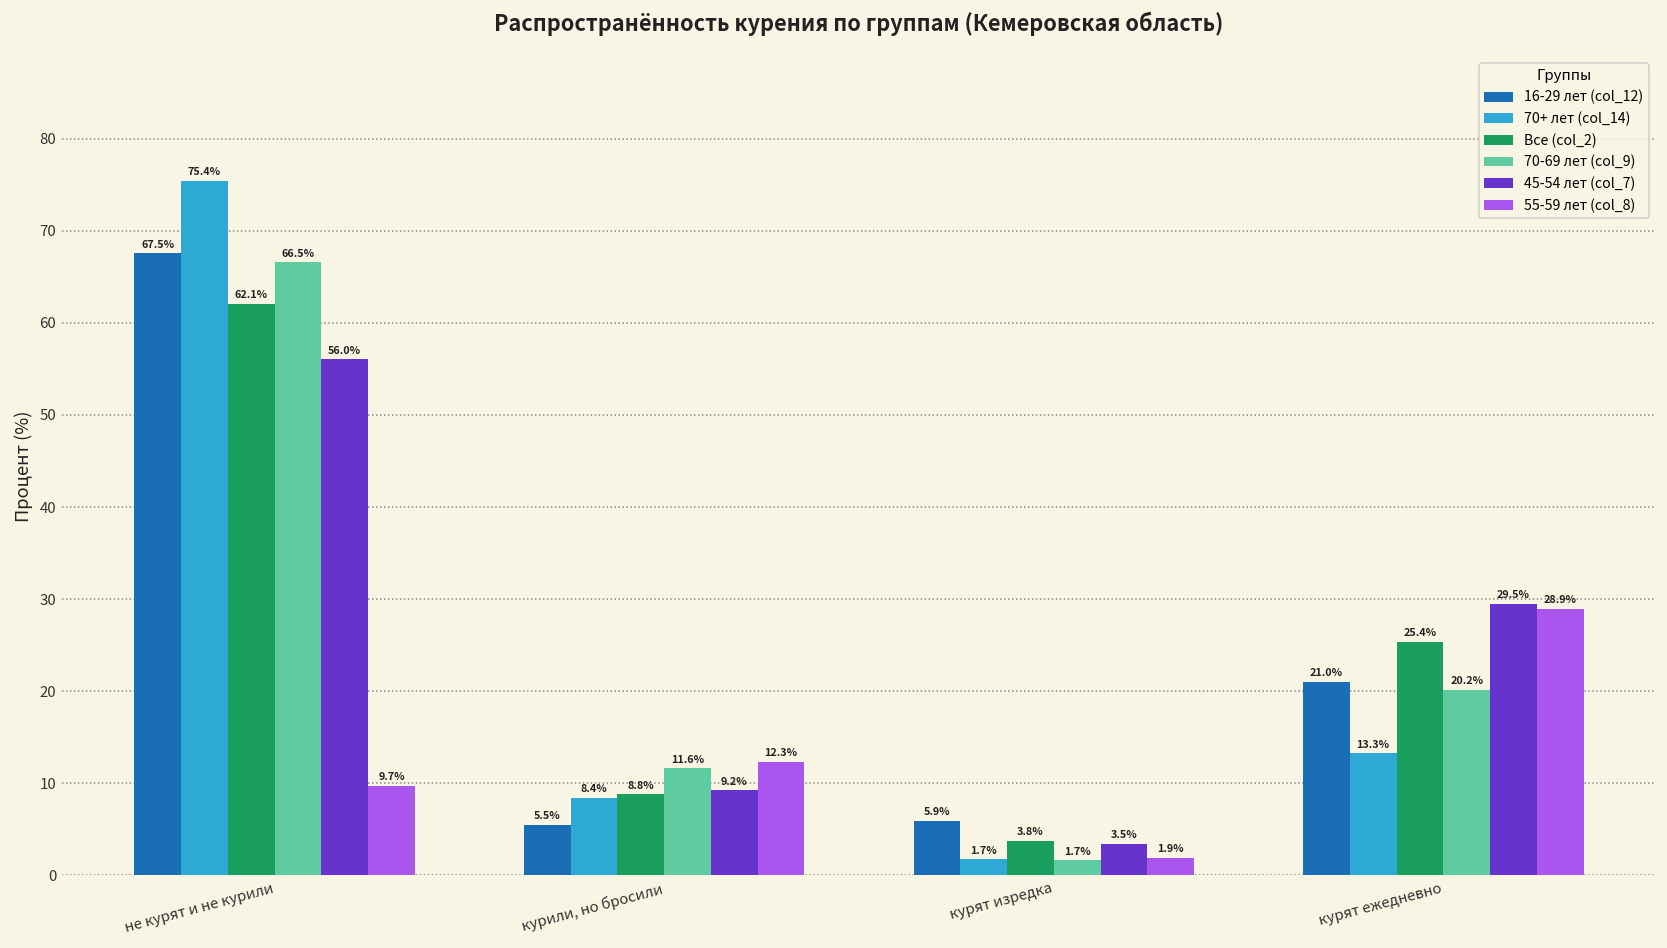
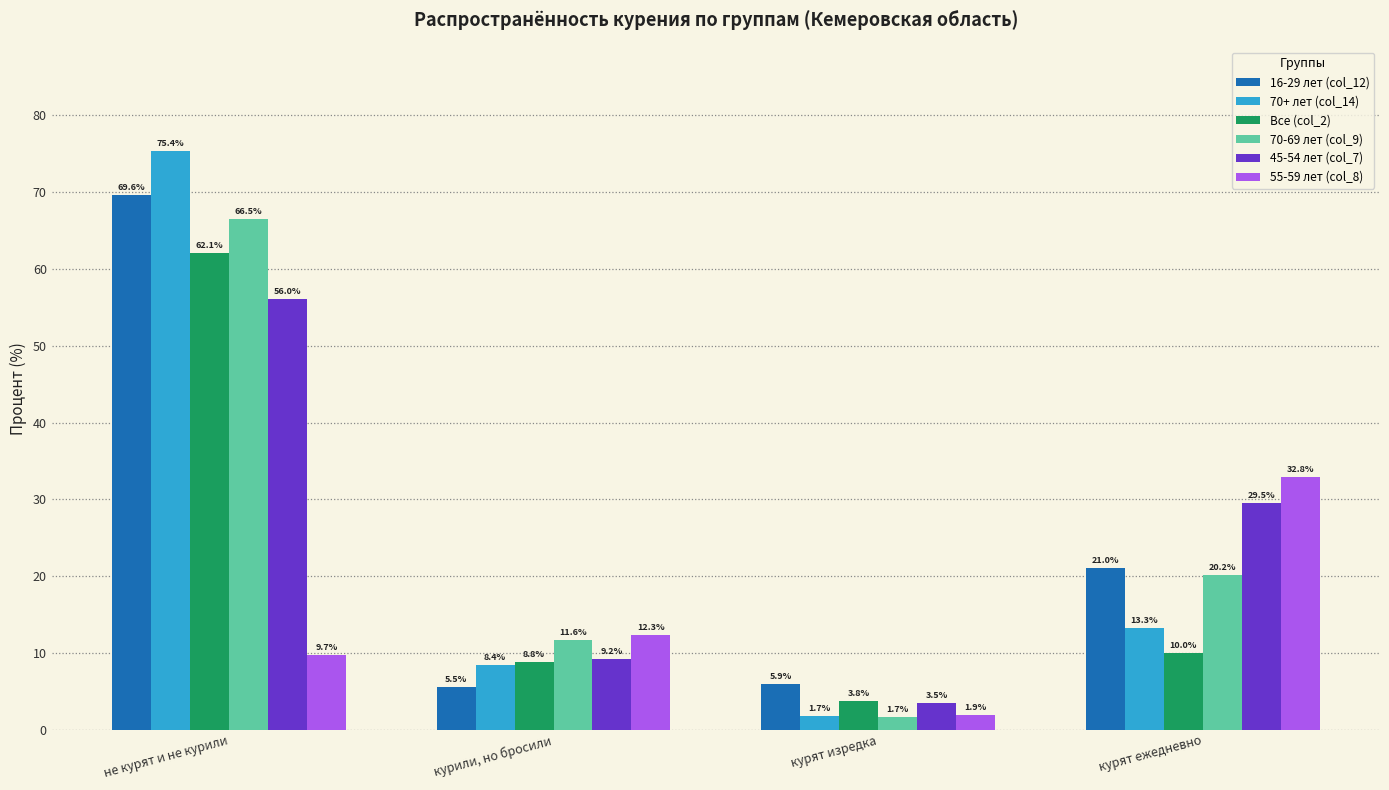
  {
    "16-29 лет (col_12)": {
-     "не курят и не курили": "67.5%",
+     "не курят и не курили": "69.6%",
      "курили, но бросили": "5.5%",
      "курят изредка": "5.9%",
      "курят ежедневно": "21.0%"
    },
    "70+ лет (col_14)": {
      "не курят и не курили": "75.4%",
      "курили, но бросили": "8.4%",
      "курят изредка": "1.7%",
      "курят ежедневно": "13.3%"
    },
    "Все (col_2)": {
      "не курят и не курили": "62.1%",
      "курили, но бросили": "8.8%",
      "курят изредка": "3.8%",
-     "курят ежедневно": "25.4%"
+     "курят ежедневно": "10.0%"
    },
    "70-69 лет (col_9)": {
      "не курят и не курили": "66.5%",
      "курили, но бросили": "11.6%",
      "курят изредка": "1.7%",
      "курят ежедневно": "20.2%"
    },
    "45-54 лет (col_7)": {
      "не курят и не курили": "56.0%",
      "курили, но бросили": "9.2%",
      "курят изредка": "3.5%",
      "курят ежедневно": "29.5%"
    },
    "55-59 лет (col_8)": {
      "не курят и не курили": "9.7%",
      "курили, но бросили": "12.3%",
      "курят изредка": "1.9%",
-     "курят ежедневно": "28.9%"
+     "курят ежедневно": "32.8%"
    }
  }
